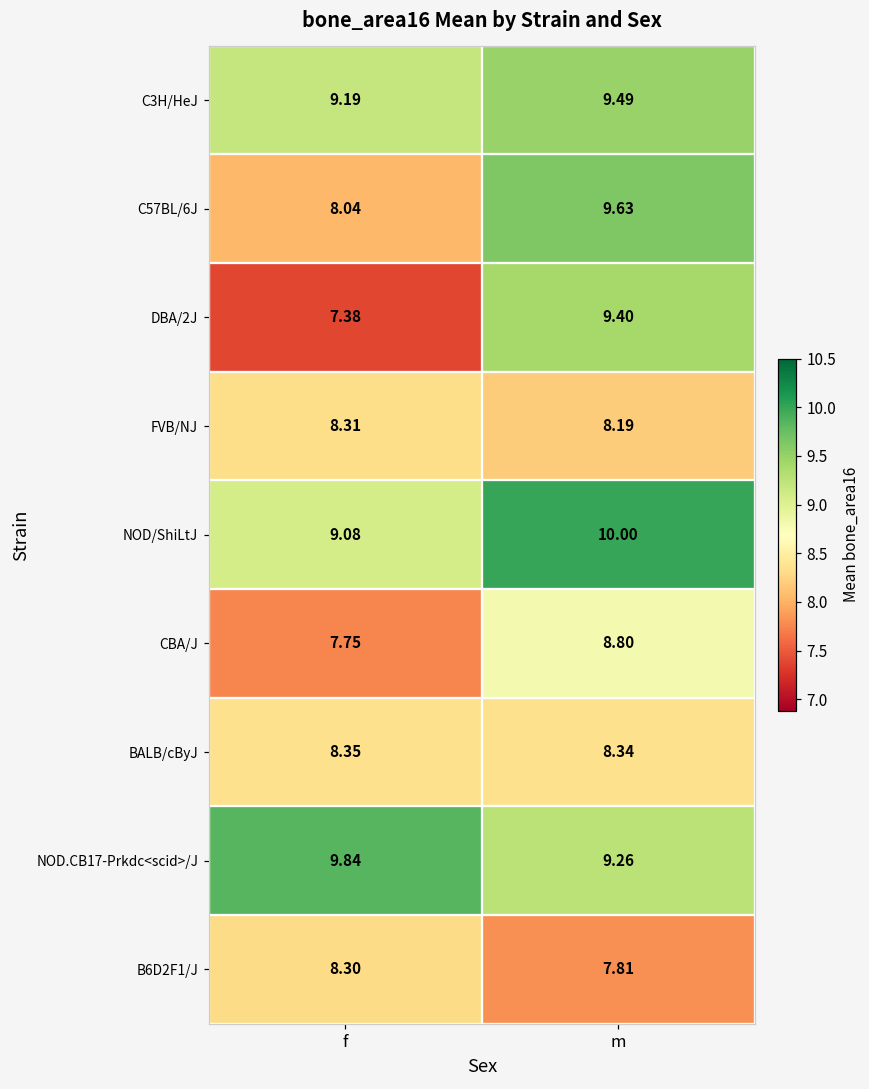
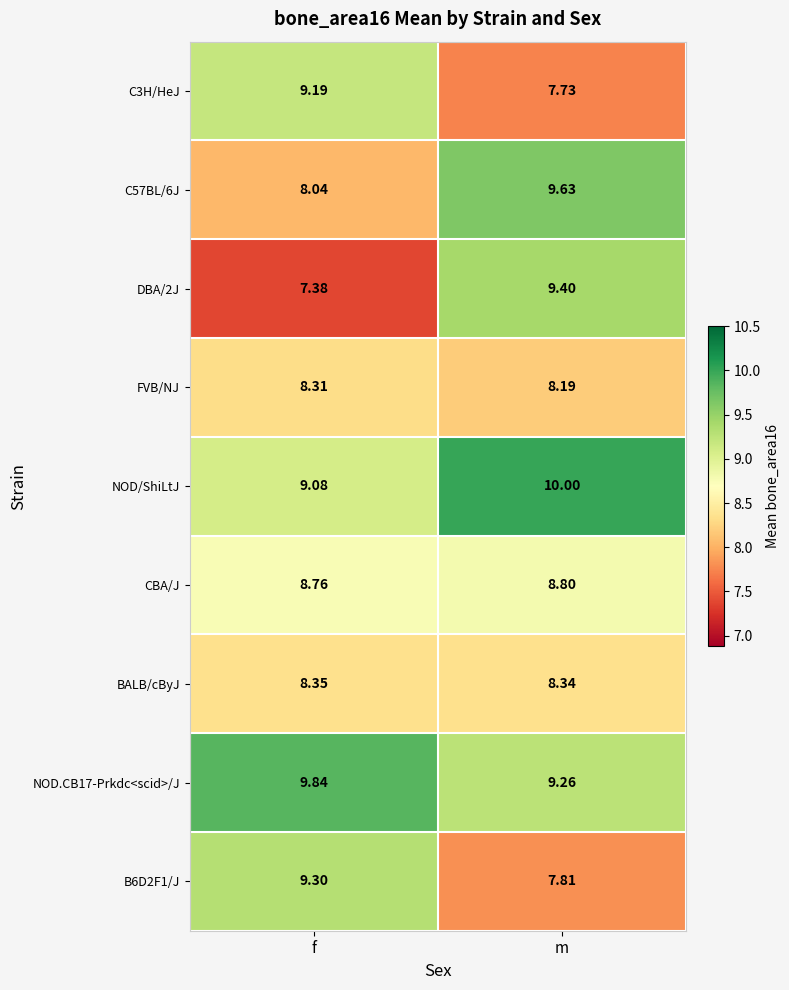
  {
    "C3H/HeJ": {
      "f": 9.19,
-     "m": 9.49
+     "m": 7.73
    },
    "C57BL/6J": {
      "f": 8.04,
      "m": 9.63
    },
    "DBA/2J": {
      "f": 7.38,
      "m": 9.40
    },
    "FVB/NJ": {
      "f": 8.31,
      "m": 8.19
    },
    "NOD/ShiLtJ": {
      "f": 9.08,
      "m": 10.00
    },
    "CBA/J": {
-     "f": 7.75,
+     "f": 8.76,
      "m": 8.80
    },
    "BALB/cByJ": {
      "f": 8.35,
      "m": 8.34
    },
    "NOD.CB17-Prkdc<scid>/J": {
      "f": 9.84,
      "m": 9.26
    },
    "B6D2F1/J": {
-     "f": 8.30,
+     "f": 9.30,
      "m": 7.81
    }
  }
